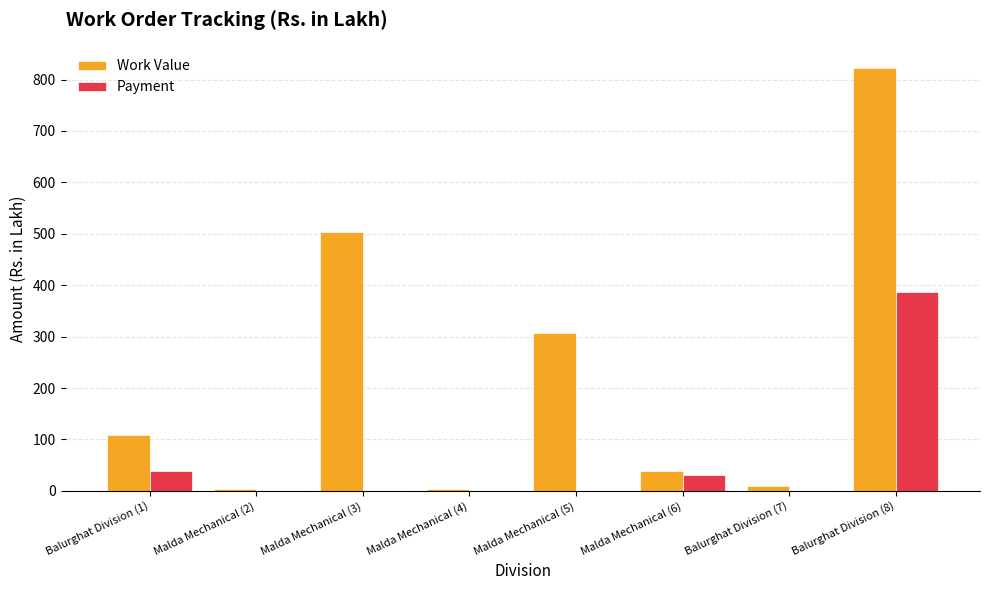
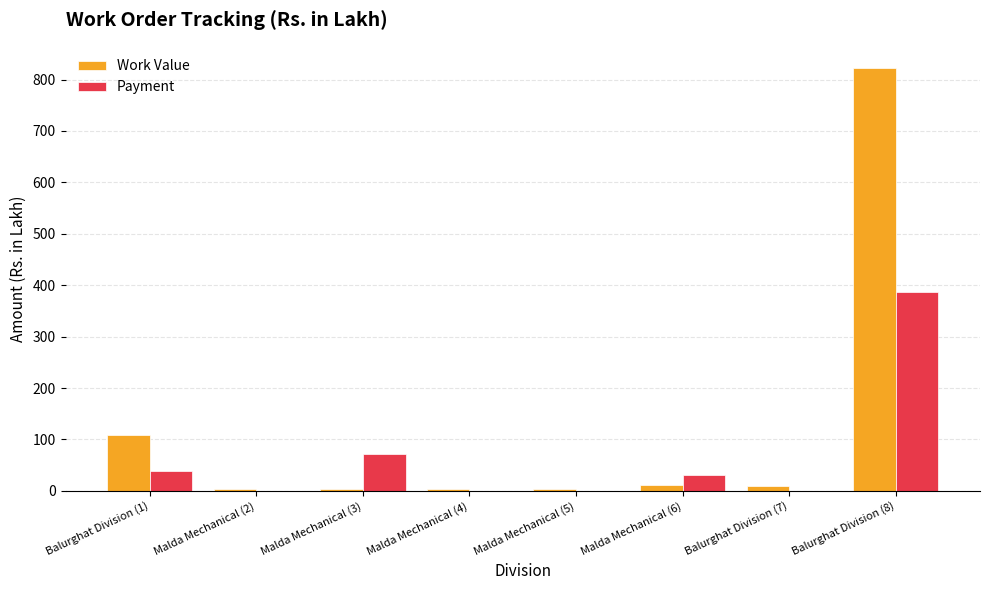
  {
    "Work Value": {
      "Balurghat Division (1)": 110,
-     "Malda Mechanical (3)": 500,
-     "Malda Mechanical (5)": 310,
-     "Malda Mechanical (6)": 40,
+     "Malda Mechanical (3)": 0,
+     "Malda Mechanical (5)": 0,
+     "Malda Mechanical (6)": 10,
      "Balurghat Division (7)": 10,
      "Balurghat Division (8)": 820
    },
    "Payment": {
      "Balurghat Division (1)": 40,
      "Malda Mechanical (2)": 0,
-     "Malda Mechanical (3)": 0,
+     "Malda Mechanical (3)": 70,
      "Malda Mechanical (4)": 0,
      "Malda Mechanical (5)": 0,
      "Malda Mechanical (6)": 30,
      "Balurghat Division (7)": 0,
      "Balurghat Division (8)": 390
    }
  }
